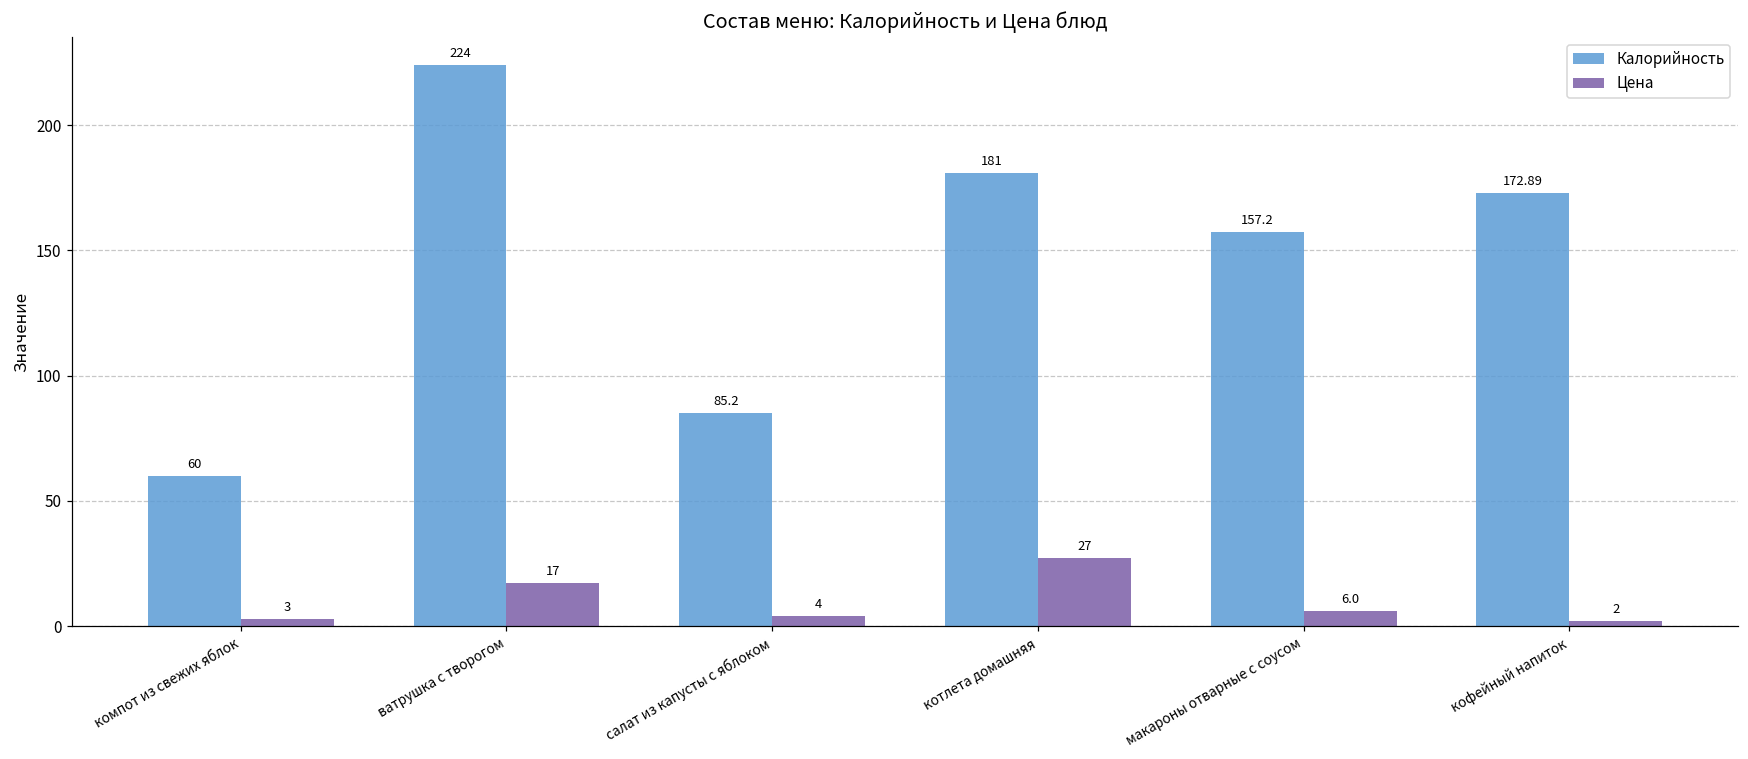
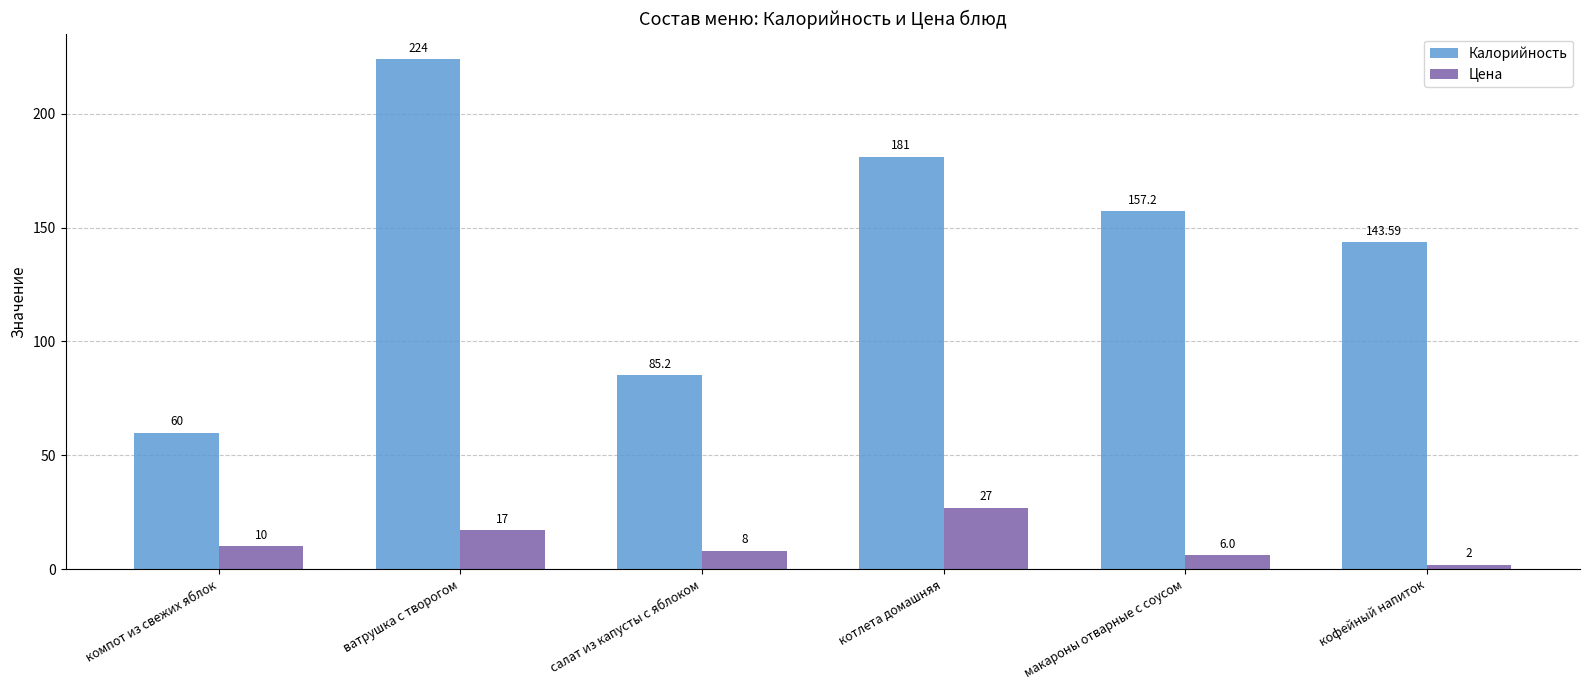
  {
    "Калорийность": {
      "компот из свежих яблок": 60,
      "ватрушка с творогом": 224,
      "салат из капусты с яблоком": 85.2,
      "котлета домашняя": 181,
      "макароны отварные с соусом": 157.2,
-     "кофейный напиток": 172.89
+     "кофейный напиток": 143.59
    },
    "Цена": {
-     "компот из свежих яблок": 3,
+     "компот из свежих яблок": 10,
      "ватрушка с творогом": 17,
-     "салат из капусты с яблоком": 4,
+     "салат из капусты с яблоком": 8,
      "котлета домашняя": 27,
      "макароны отварные с соусом": 6.0,
      "кофейный напиток": 2
    }
  }
